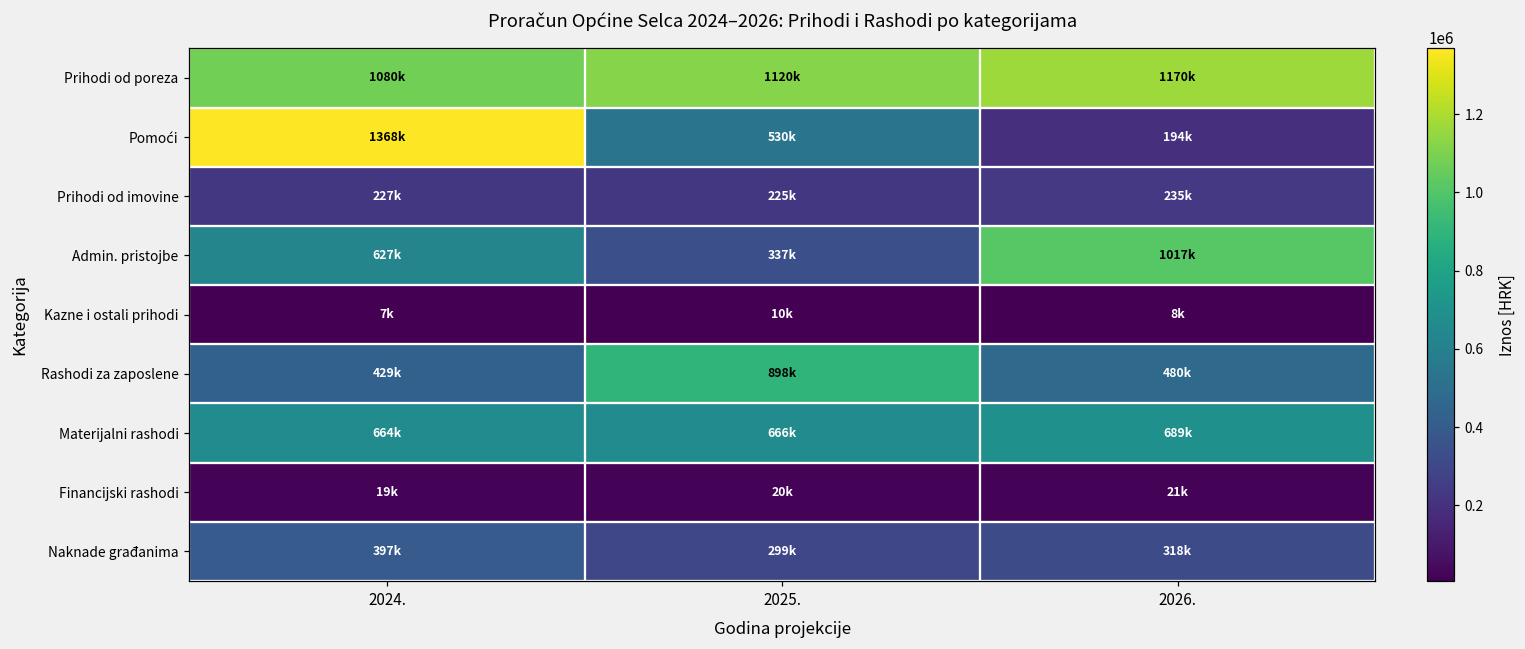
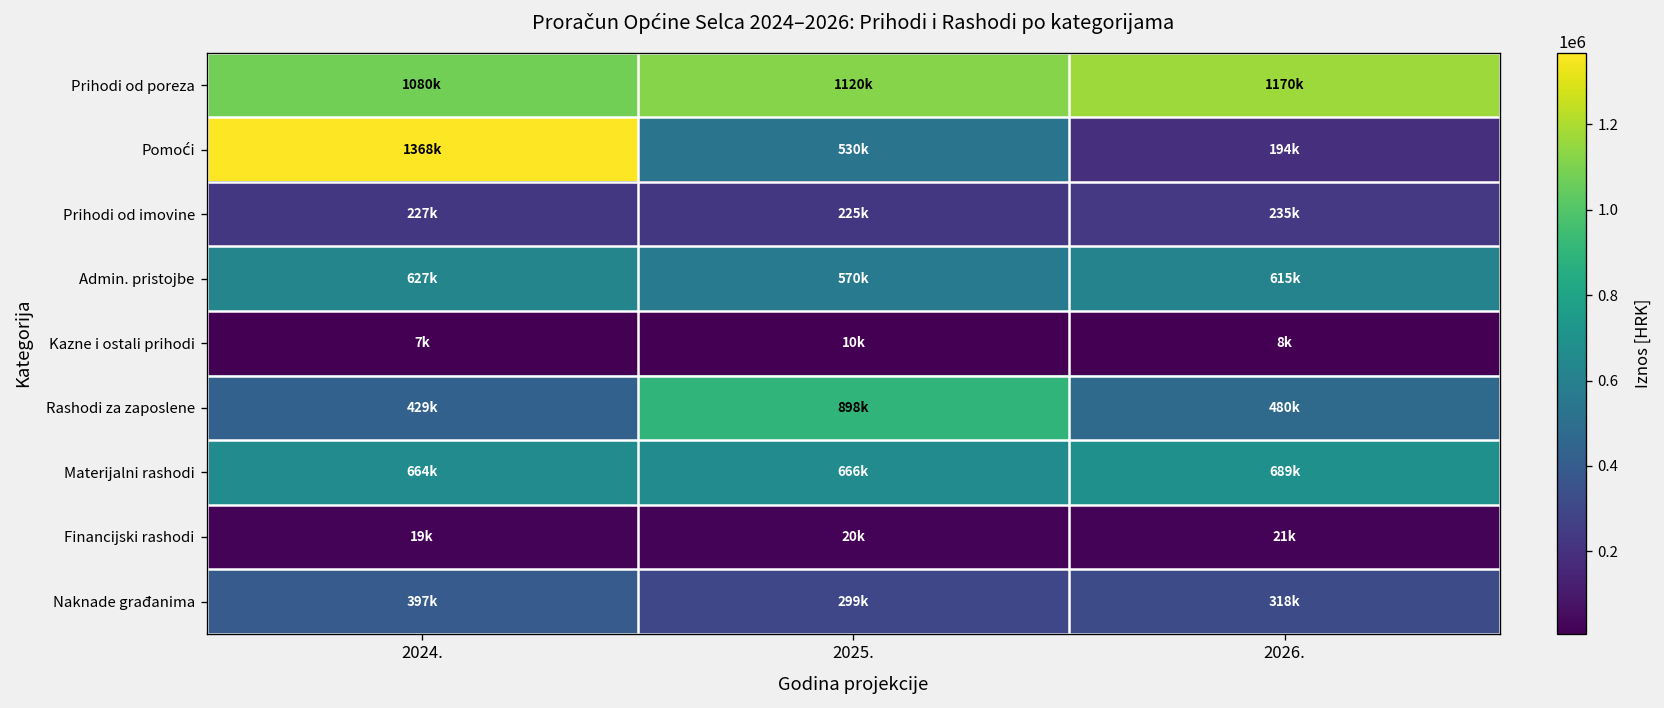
  {
    "Prihodi od poreza": {
      "2024.": "1080k",
      "2025.": "1120k",
      "2026.": "1170k"
    },
    "Pomoći": {
      "2024.": "1368k",
      "2025.": "530k",
      "2026.": "194k"
    },
    "Prihodi od imovine": {
      "2024.": "227k",
      "2025.": "225k",
      "2026.": "235k"
    },
    "Admin. pristojbe": {
      "2024.": "627k",
-     "2025.": "337k",
-     "2026.": "1017k"
+     "2025.": "570k",
+     "2026.": "615k"
    },
    "Kazne i ostali prihodi": {
      "2024.": "7k",
      "2025.": "10k",
      "2026.": "8k"
    },
    "Rashodi za zaposlene": {
      "2024.": "429k",
      "2025.": "898k",
      "2026.": "480k"
    },
    "Materijalni rashodi": {
      "2024.": "664k",
      "2025.": "666k",
      "2026.": "689k"
    },
    "Financijski rashodi": {
      "2024.": "19k",
      "2025.": "20k",
      "2026.": "21k"
    },
    "Naknade građanima": {
      "2024.": "397k",
      "2025.": "299k",
      "2026.": "318k"
    }
  }
